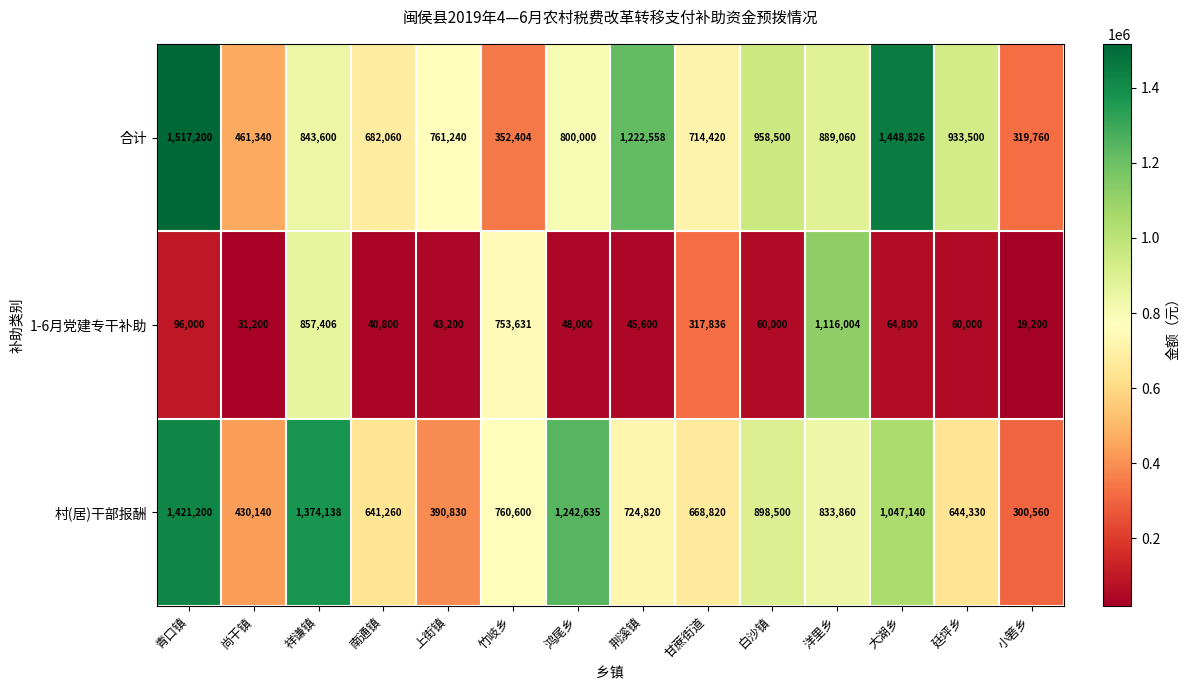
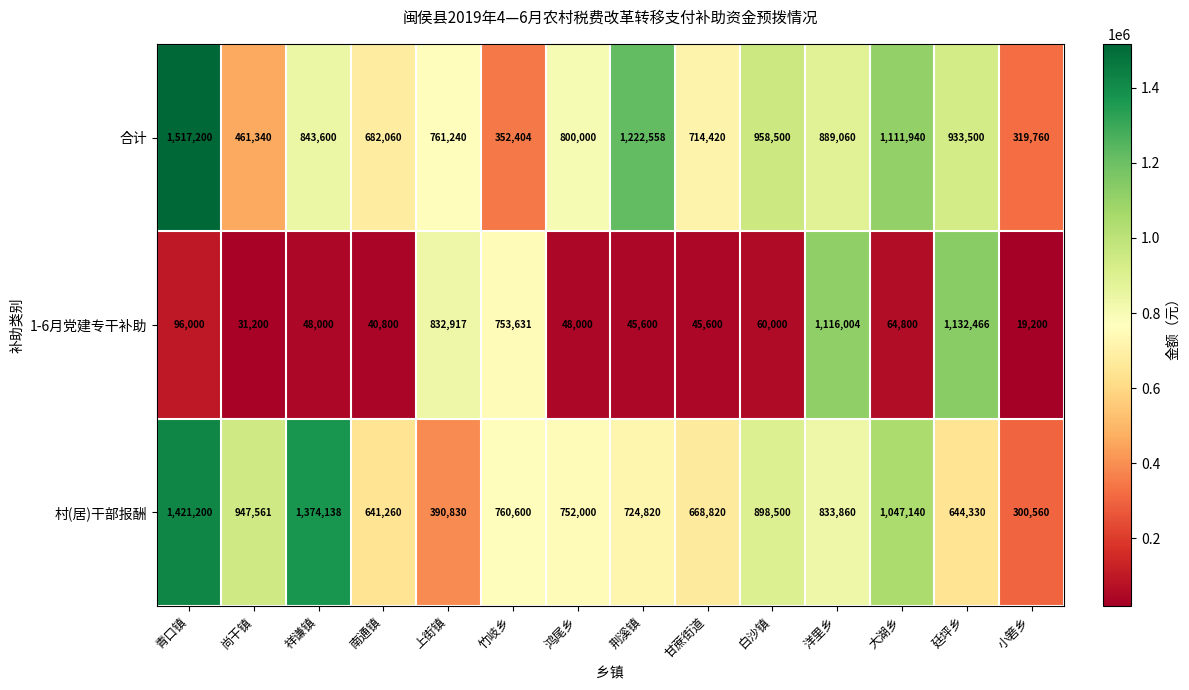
  {
    "合计": {
      "青口镇": "1,517,200",
      "尚干镇": "461,340",
      "祥谦镇": "843,600",
      "南通镇": "682,060",
      "上街镇": "761,240",
      "竹岐乡": "352,404",
      "鸿尾乡": "800,000",
      "荆溪镇": "1,222,558",
      "甘蔗街道": "714,420",
      "白沙镇": "958,500",
      "洋里乡": "889,060",
-     "大湖乡": "1,448,826",
+     "大湖乡": "1,111,940",
      "廷坪乡": "933,500",
      "小箬乡": "319,760"
    },
    "1-6月党建专干补助": {
      "青口镇": "96,000",
      "尚干镇": "31,200",
-     "祥谦镇": "857,406",
+     "祥谦镇": "48,000",
      "南通镇": "40,800",
-     "上街镇": "43,200",
+     "上街镇": "832,917",
      "竹岐乡": "753,631",
      "鸿尾乡": "48,000",
      "荆溪镇": "45,600",
-     "甘蔗街道": "317,836",
+     "甘蔗街道": "45,600",
      "白沙镇": "60,000",
      "洋里乡": "1,116,004",
      "大湖乡": "64,800",
-     "廷坪乡": "60,000",
+     "廷坪乡": "1,132,466",
      "小箬乡": "19,200"
    },
    "村(居)干部报酬": {
      "青口镇": "1,421,200",
-     "尚干镇": "430,140",
+     "尚干镇": "947,561",
      "祥谦镇": "1,374,138",
      "南通镇": "641,260",
      "上街镇": "390,830",
      "竹岐乡": "760,600",
-     "鸿尾乡": "1,242,635",
+     "鸿尾乡": "752,000",
      "荆溪镇": "724,820",
      "甘蔗街道": "668,820",
      "白沙镇": "898,500",
      "洋里乡": "833,860",
      "大湖乡": "1,047,140",
      "廷坪乡": "644,330",
      "小箬乡": "300,560"
    }
  }
